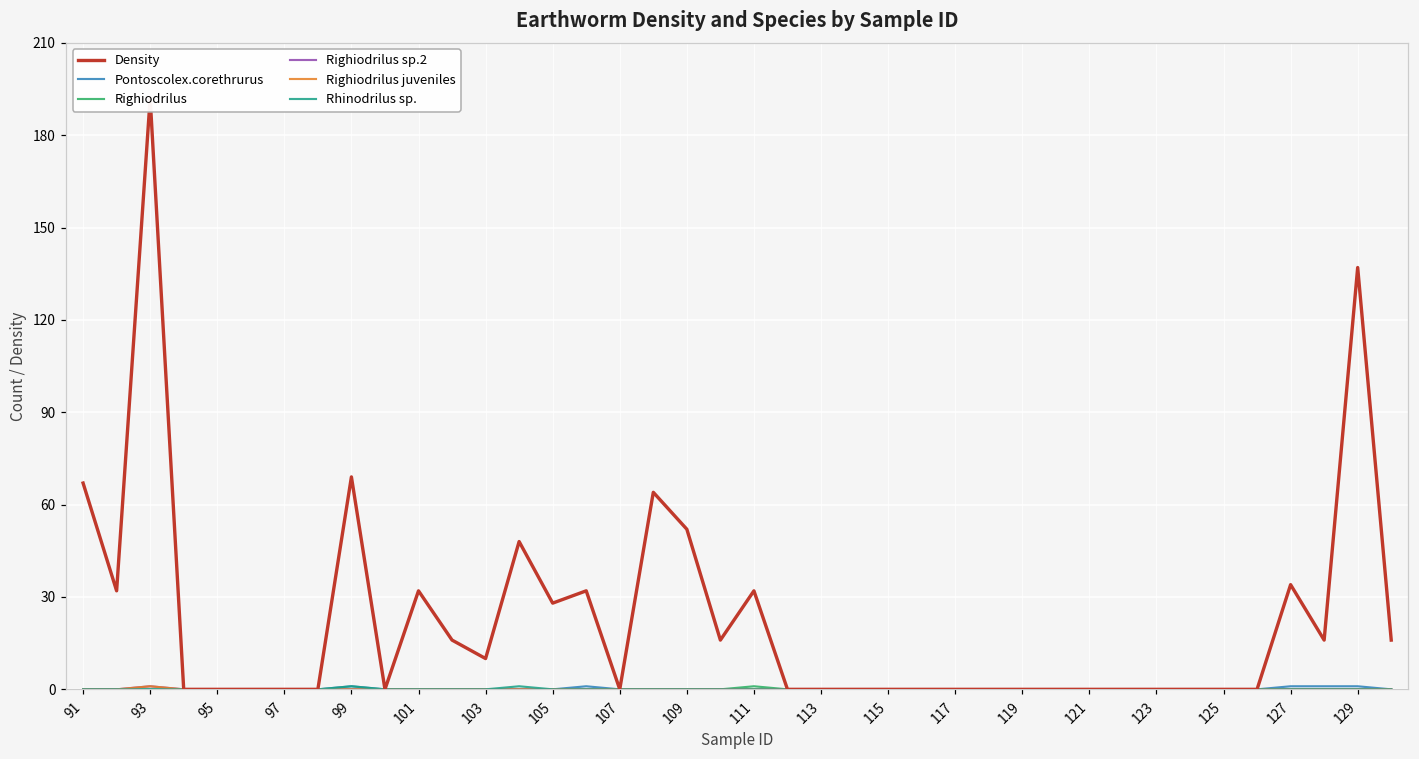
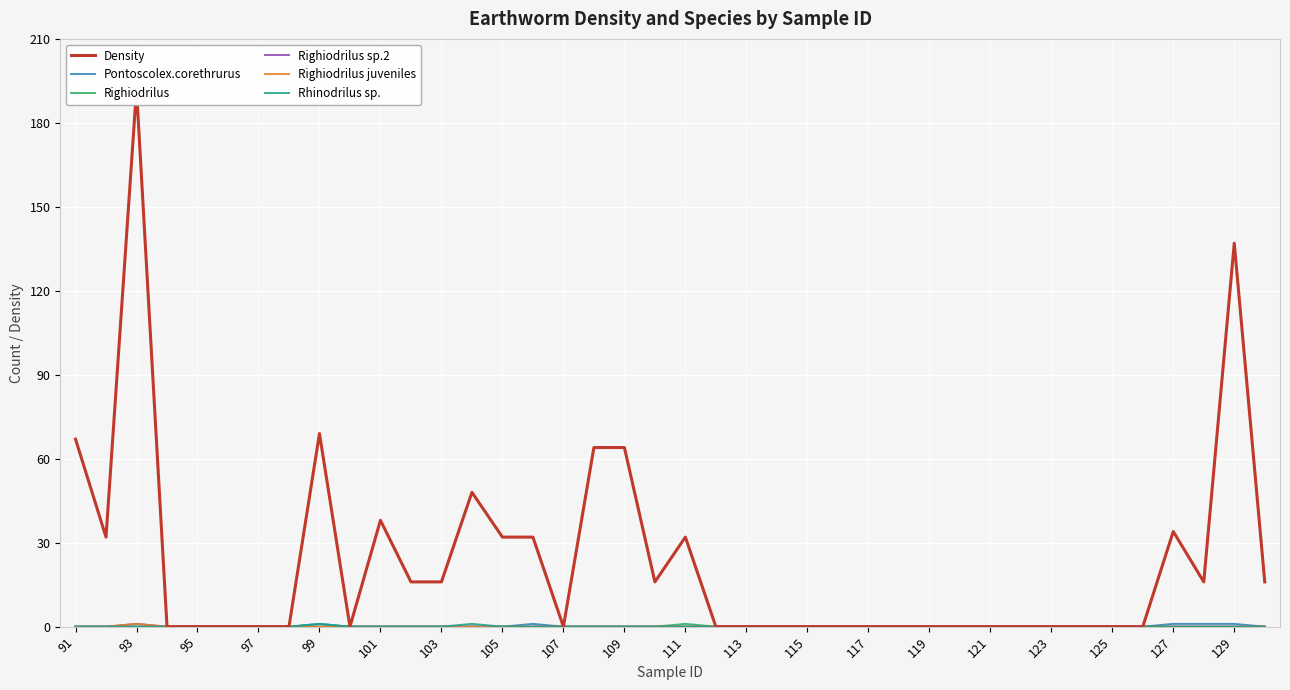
  {
    "Density": {
      "91": 67,
      "99": 69,
-     "101": 32,
-     "103": 10,
-     "105": 28,
-     "109": 52,
+     "101": 38,
+     "103": 16,
+     "105": 32,
+     "109": 64,
      "111": 32,
      "127": 34,
      "129": 137
    },
    "Pontoscolex.corethrurus": {
      "127": 1,
      "129": 1
    },
    "Righiodrilus juveniles": {
      "93": 1
    }
  }
